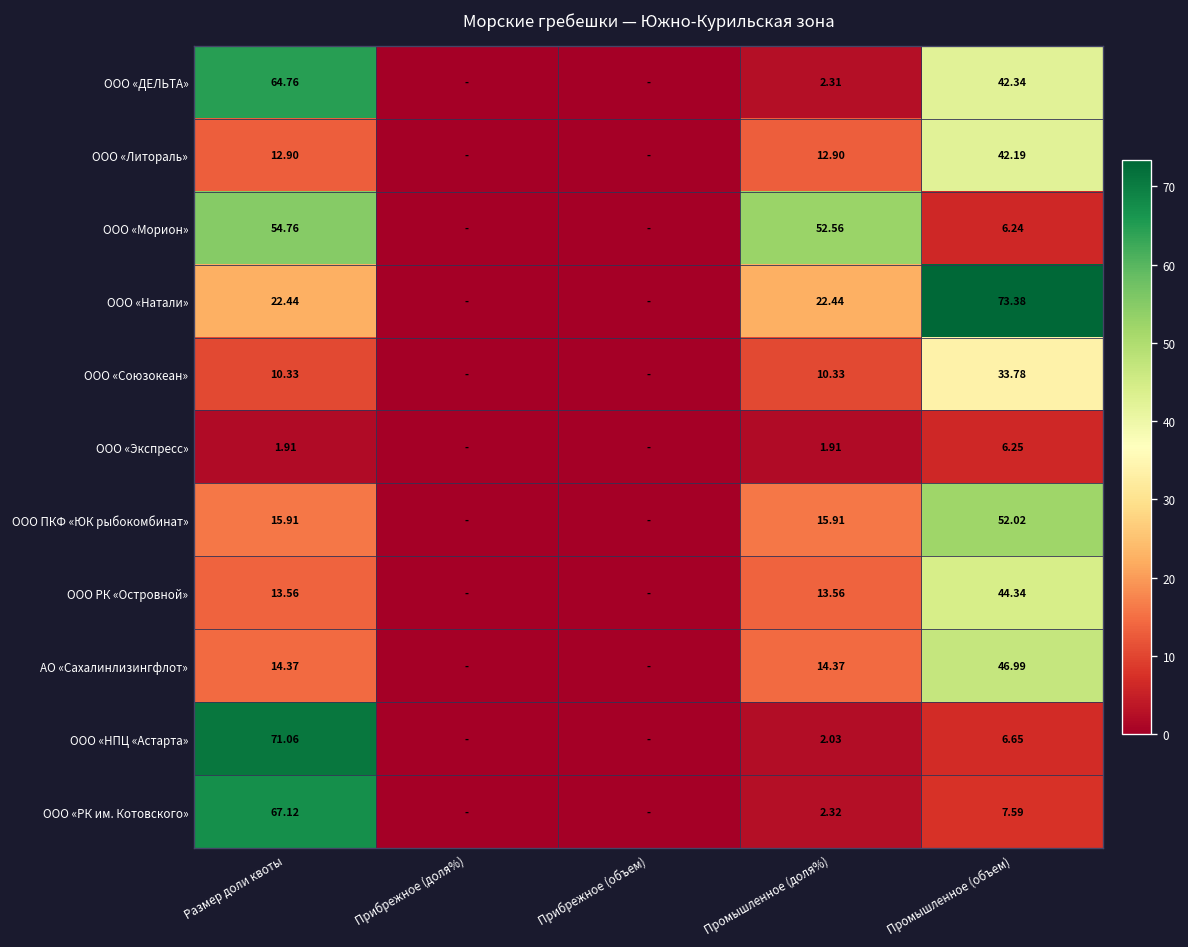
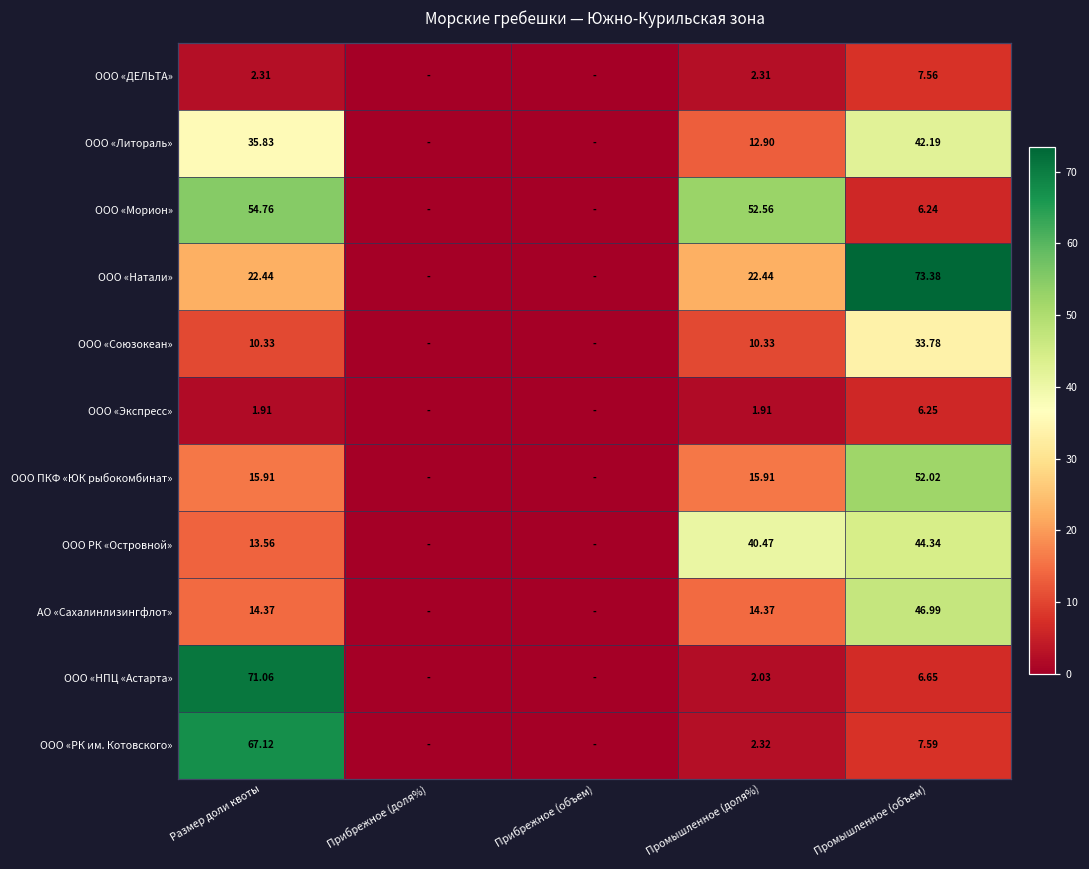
  {
    "ООО «ДЕЛЬТА»": {
-     "Размер доли квоты": 64.76,
+     "Размер доли квоты": 2.31,
      "Промышленное (доля%)": 2.31,
-     "Промышленное (объем)": 42.34
+     "Промышленное (объем)": 7.56
    },
    "ООО «Литораль»": {
-     "Размер доли квоты": 12.90,
+     "Размер доли квоты": 35.83,
      "Промышленное (доля%)": 12.90,
      "Промышленное (объем)": 42.19
    },
    "ООО «Морион»": {
      "Размер доли квоты": 54.76,
      "Промышленное (доля%)": 52.56,
      "Промышленное (объем)": 6.24
    },
    "ООО «Натали»": {
      "Размер доли квоты": 22.44,
      "Промышленное (доля%)": 22.44,
      "Промышленное (объем)": 73.38
    },
    "ООО «Союзокеан»": {
      "Размер доли квоты": 10.33,
      "Промышленное (доля%)": 10.33,
      "Промышленное (объем)": 33.78
    },
    "ООО «Экспресс»": {
      "Размер доли квоты": 1.91,
      "Промышленное (доля%)": 1.91,
      "Промышленное (объем)": 6.25
    },
    "ООО ПКФ «ЮК рыбокомбинат»": {
      "Размер доли квоты": 15.91,
      "Промышленное (доля%)": 15.91,
      "Промышленное (объем)": 52.02
    },
    "ООО РК «Островной»": {
      "Размер доли квоты": 13.56,
-     "Промышленное (доля%)": 13.56,
+     "Промышленное (доля%)": 40.47,
      "Промышленное (объем)": 44.34
    },
    "АО «Сахалинлизингфлот»": {
      "Размер доли квоты": 14.37,
      "Промышленное (доля%)": 14.37,
      "Промышленное (объем)": 46.99
    },
    "ООО «НПЦ «Астарта»": {
      "Размер доли квоты": 71.06,
      "Промышленное (доля%)": 2.03,
      "Промышленное (объем)": 6.65
    },
    "ООО «РК им. Котовского»": {
      "Размер доли квоты": 67.12,
      "Промышленное (доля%)": 2.32,
      "Промышленное (объем)": 7.59
    }
  }
